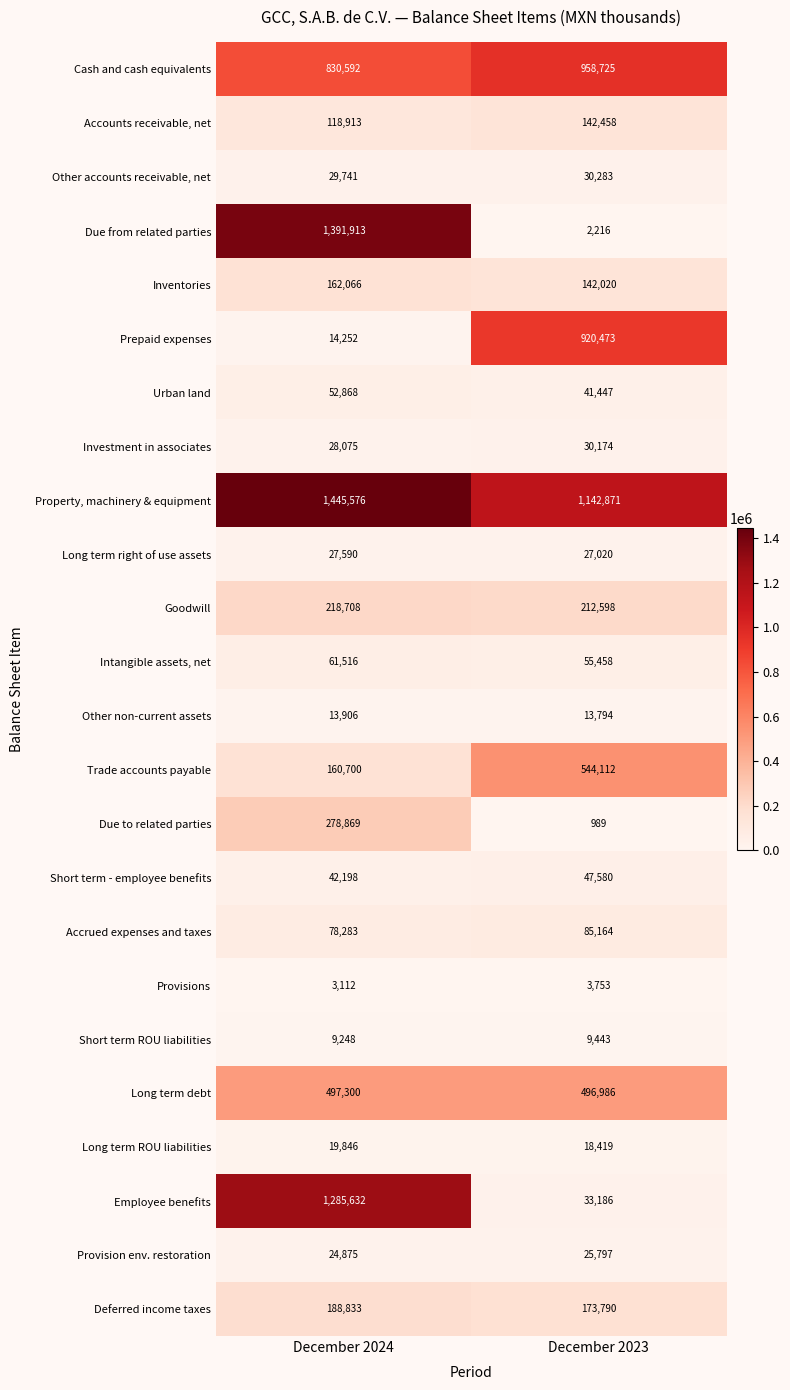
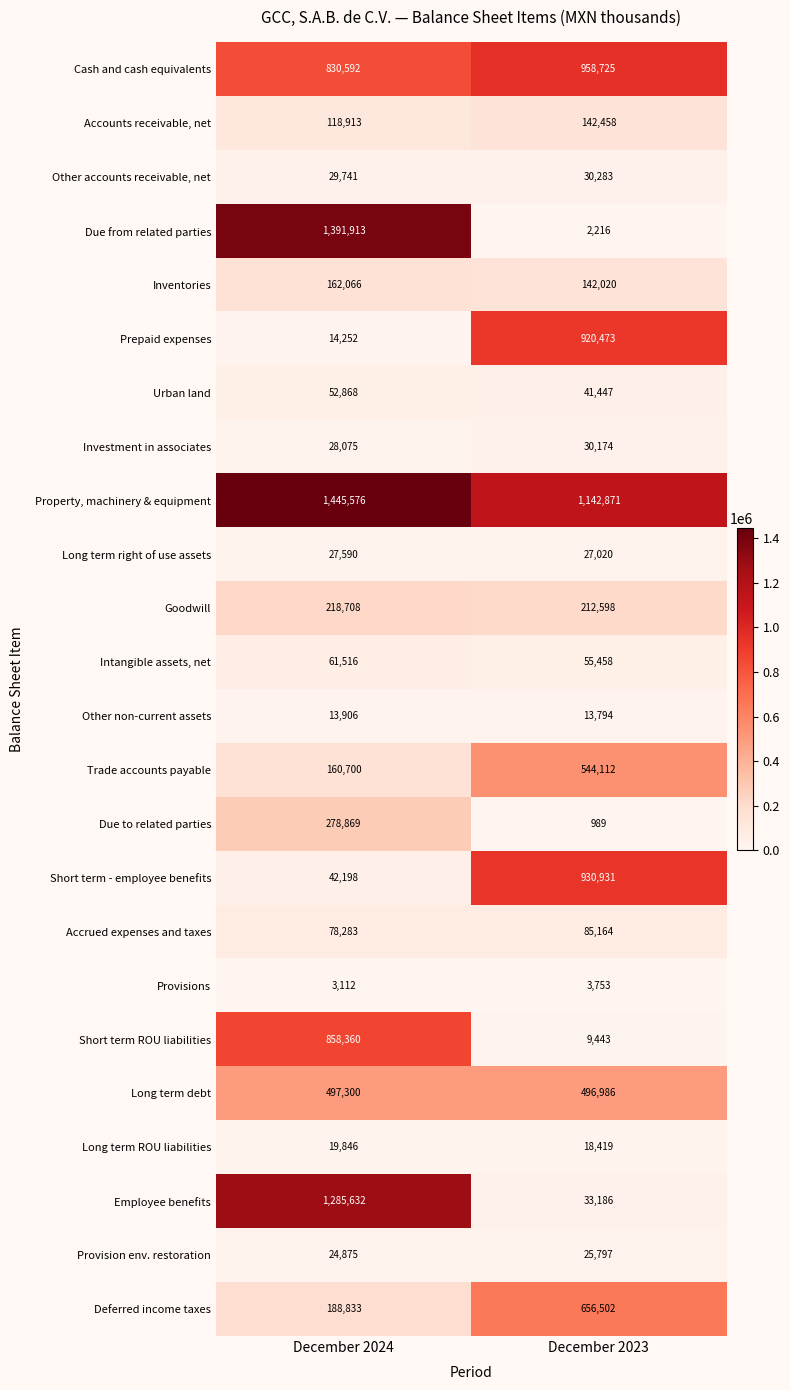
  {
    "Cash and cash equivalents": {
      "December 2024": "830,592",
      "December 2023": "958,725"
    },
    "Accounts receivable, net": {
      "December 2024": "118,913",
      "December 2023": "142,458"
    },
    "Other accounts receivable, net": {
      "December 2024": "29,741",
      "December 2023": "30,283"
    },
    "Due from related parties": {
      "December 2024": "1,391,913",
      "December 2023": "2,216"
    },
    "Inventories": {
      "December 2024": "162,066",
      "December 2023": "142,020"
    },
    "Prepaid expenses": {
      "December 2024": "14,252",
      "December 2023": "920,473"
    },
    "Urban land": {
      "December 2024": "52,868",
      "December 2023": "41,447"
    },
    "Investment in associates": {
      "December 2024": "28,075",
      "December 2023": "30,174"
    },
    "Property, machinery & equipment": {
      "December 2024": "1,445,576",
      "December 2023": "1,142,871"
    },
    "Long term right of use assets": {
      "December 2024": "27,590",
      "December 2023": "27,020"
    },
    "Goodwill": {
      "December 2024": "218,708",
      "December 2023": "212,598"
    },
    "Intangible assets, net": {
      "December 2024": "61,516",
      "December 2023": "55,458"
    },
    "Other non-current assets": {
      "December 2024": "13,906",
      "December 2023": "13,794"
    },
    "Trade accounts payable": {
      "December 2024": "160,700",
      "December 2023": "544,112"
    },
    "Due to related parties": {
      "December 2024": "278,869",
      "December 2023": "989"
    },
    "Short term - employee benefits": {
      "December 2024": "42,198",
-     "December 2023": "47,580"
+     "December 2023": "930,931"
    },
    "Accrued expenses and taxes": {
      "December 2024": "78,283",
      "December 2023": "85,164"
    },
    "Provisions": {
      "December 2024": "3,112",
      "December 2023": "3,753"
    },
    "Short term ROU liabilities": {
-     "December 2024": "9,248",
+     "December 2024": "858,360",
      "December 2023": "9,443"
    },
    "Long term debt": {
      "December 2024": "497,300",
      "December 2023": "496,986"
    },
    "Long term ROU liabilities": {
      "December 2024": "19,846",
      "December 2023": "18,419"
    },
    "Employee benefits": {
      "December 2024": "1,285,632",
      "December 2023": "33,186"
    },
    "Provision env. restoration": {
      "December 2024": "24,875",
      "December 2023": "25,797"
    },
    "Deferred income taxes": {
      "December 2024": "188,833",
-     "December 2023": "173,790"
+     "December 2023": "656,502"
    }
  }
